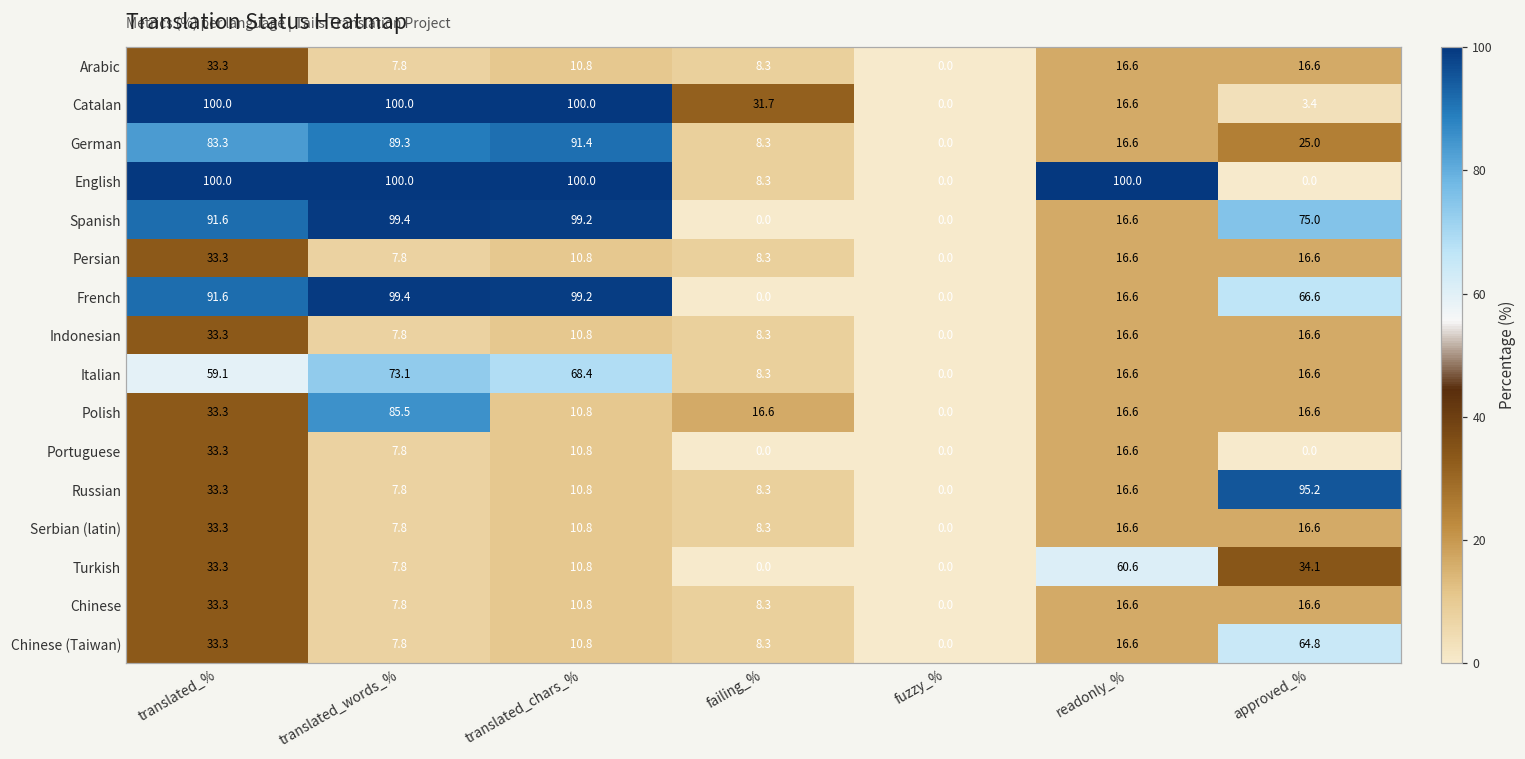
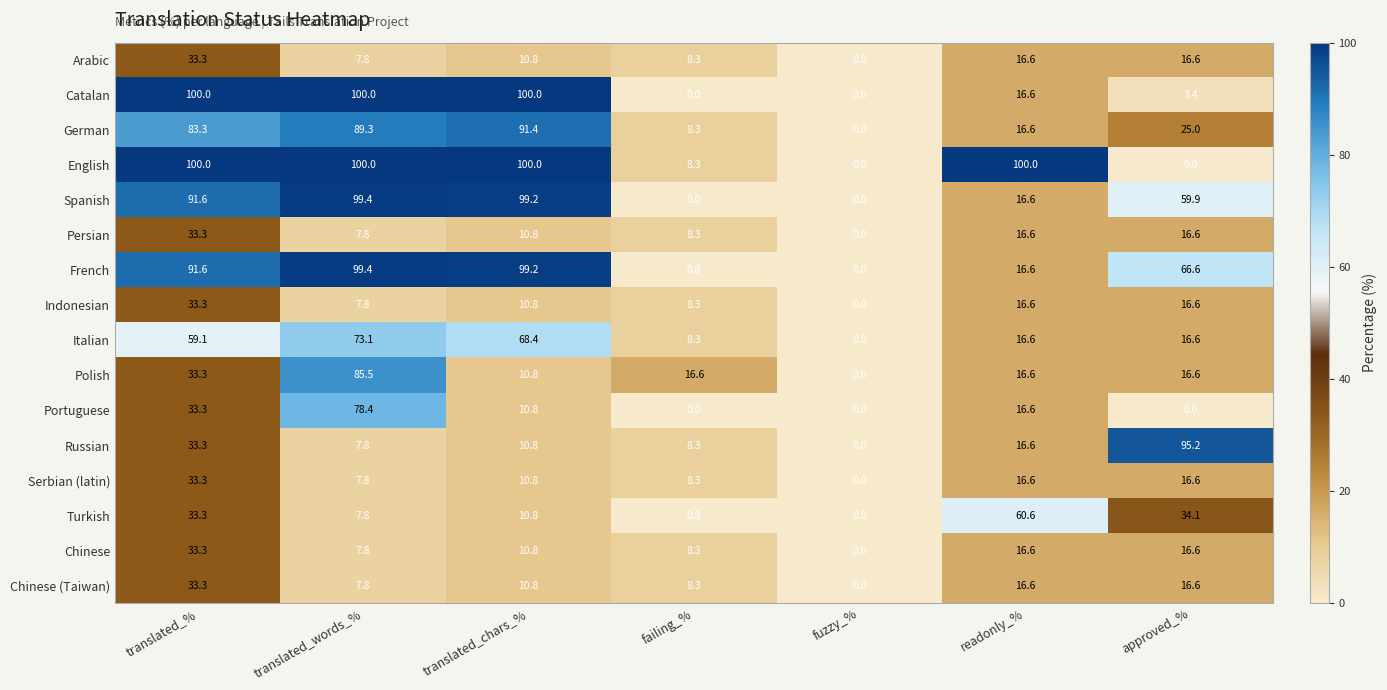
  {
    "Arabic": {
      "translated_%": 33.3,
      "translated_words_%": 7.8,
      "translated_chars_%": 10.8,
      "failing_%": 8.3,
      "fuzzy_%": 0.0,
      "readonly_%": 16.6,
      "approved_%": 16.6
    },
    "Catalan": {
      "translated_%": 100.0,
      "translated_words_%": 100.0,
      "translated_chars_%": 100.0,
-     "failing_%": 31.7,
+     "failing_%": 0.0,
      "fuzzy_%": 0.0,
      "readonly_%": 16.6,
      "approved_%": 3.4
    },
    "German": {
      "translated_%": 83.3,
      "translated_words_%": 89.3,
      "translated_chars_%": 91.4,
      "failing_%": 8.3,
      "fuzzy_%": 0.0,
      "readonly_%": 16.6,
      "approved_%": 25.0
    },
    "English": {
      "translated_%": 100.0,
      "translated_words_%": 100.0,
      "translated_chars_%": 100.0,
      "failing_%": 8.3,
      "fuzzy_%": 0.0,
      "readonly_%": 100.0,
      "approved_%": 0.0
    },
    "Spanish": {
      "translated_%": 91.6,
      "translated_words_%": 99.4,
      "translated_chars_%": 99.2,
      "failing_%": 0.0,
      "fuzzy_%": 0.0,
      "readonly_%": 16.6,
-     "approved_%": 75.0
+     "approved_%": 59.9
    },
    "Persian": {
      "translated_%": 33.3,
      "translated_words_%": 7.8,
      "translated_chars_%": 10.8,
      "failing_%": 8.3,
      "fuzzy_%": 0.0,
      "readonly_%": 16.6,
      "approved_%": 16.6
    },
    "French": {
      "translated_%": 91.6,
      "translated_words_%": 99.4,
      "translated_chars_%": 99.2,
      "failing_%": 0.0,
      "fuzzy_%": 0.0,
      "readonly_%": 16.6,
      "approved_%": 66.6
    },
    "Indonesian": {
      "translated_%": 33.3,
      "translated_words_%": 7.8,
      "translated_chars_%": 10.8,
      "failing_%": 8.3,
      "fuzzy_%": 0.0,
      "readonly_%": 16.6,
      "approved_%": 16.6
    },
    "Italian": {
      "translated_%": 59.1,
      "translated_words_%": 73.1,
      "translated_chars_%": 68.4,
      "failing_%": 8.3,
      "fuzzy_%": 0.0,
      "readonly_%": 16.6,
      "approved_%": 16.6
    },
    "Polish": {
      "translated_%": 33.3,
      "translated_words_%": 85.5,
      "translated_chars_%": 10.8,
      "failing_%": 16.6,
      "fuzzy_%": 0.0,
      "readonly_%": 16.6,
      "approved_%": 16.6
    },
    "Portuguese": {
      "translated_%": 33.3,
-     "translated_words_%": 7.8,
+     "translated_words_%": 78.4,
      "translated_chars_%": 10.8,
      "failing_%": 0.0,
      "fuzzy_%": 0.0,
      "readonly_%": 16.6,
      "approved_%": 0.0
    },
    "Russian": {
      "translated_%": 33.3,
      "translated_words_%": 7.8,
      "translated_chars_%": 10.8,
      "failing_%": 8.3,
      "fuzzy_%": 0.0,
      "readonly_%": 16.6,
      "approved_%": 95.2
    },
    "Serbian (latin)": {
      "translated_%": 33.3,
      "translated_words_%": 7.8,
      "translated_chars_%": 10.8,
      "failing_%": 8.3,
      "fuzzy_%": 0.0,
      "readonly_%": 16.6,
      "approved_%": 16.6
    },
    "Turkish": {
      "translated_%": 33.3,
      "translated_words_%": 7.8,
      "translated_chars_%": 10.8,
      "failing_%": 0.0,
      "fuzzy_%": 0.0,
      "readonly_%": 60.6,
      "approved_%": 34.1
    },
    "Chinese": {
      "translated_%": 33.3,
      "translated_words_%": 7.8,
      "translated_chars_%": 10.8,
      "failing_%": 8.3,
      "fuzzy_%": 0.0,
      "readonly_%": 16.6,
      "approved_%": 16.6
    },
    "Chinese (Taiwan)": {
      "translated_%": 33.3,
      "translated_words_%": 7.8,
      "translated_chars_%": 10.8,
      "failing_%": 8.3,
      "fuzzy_%": 0.0,
      "readonly_%": 16.6,
-     "approved_%": 64.8
+     "approved_%": 16.6
    }
  }
